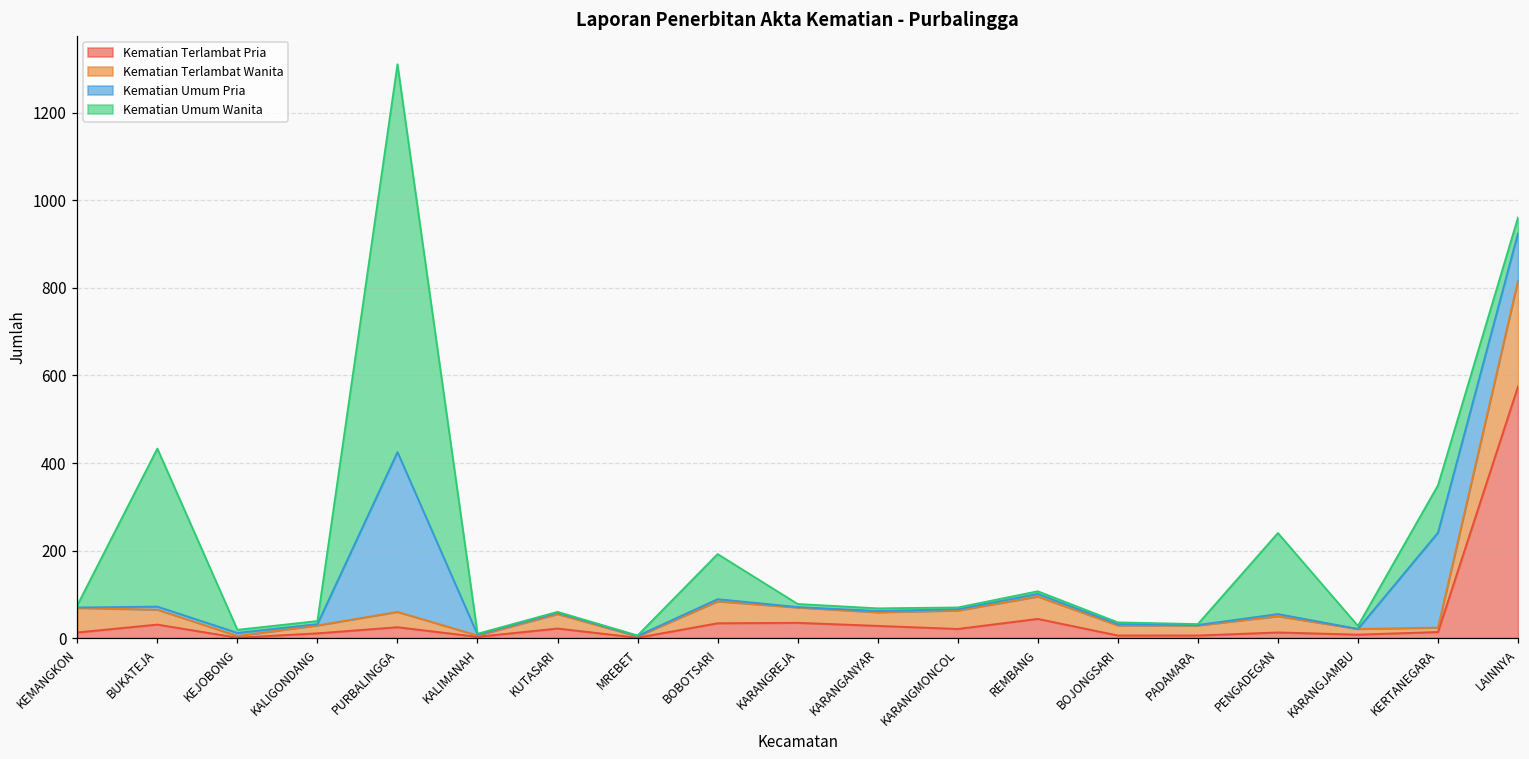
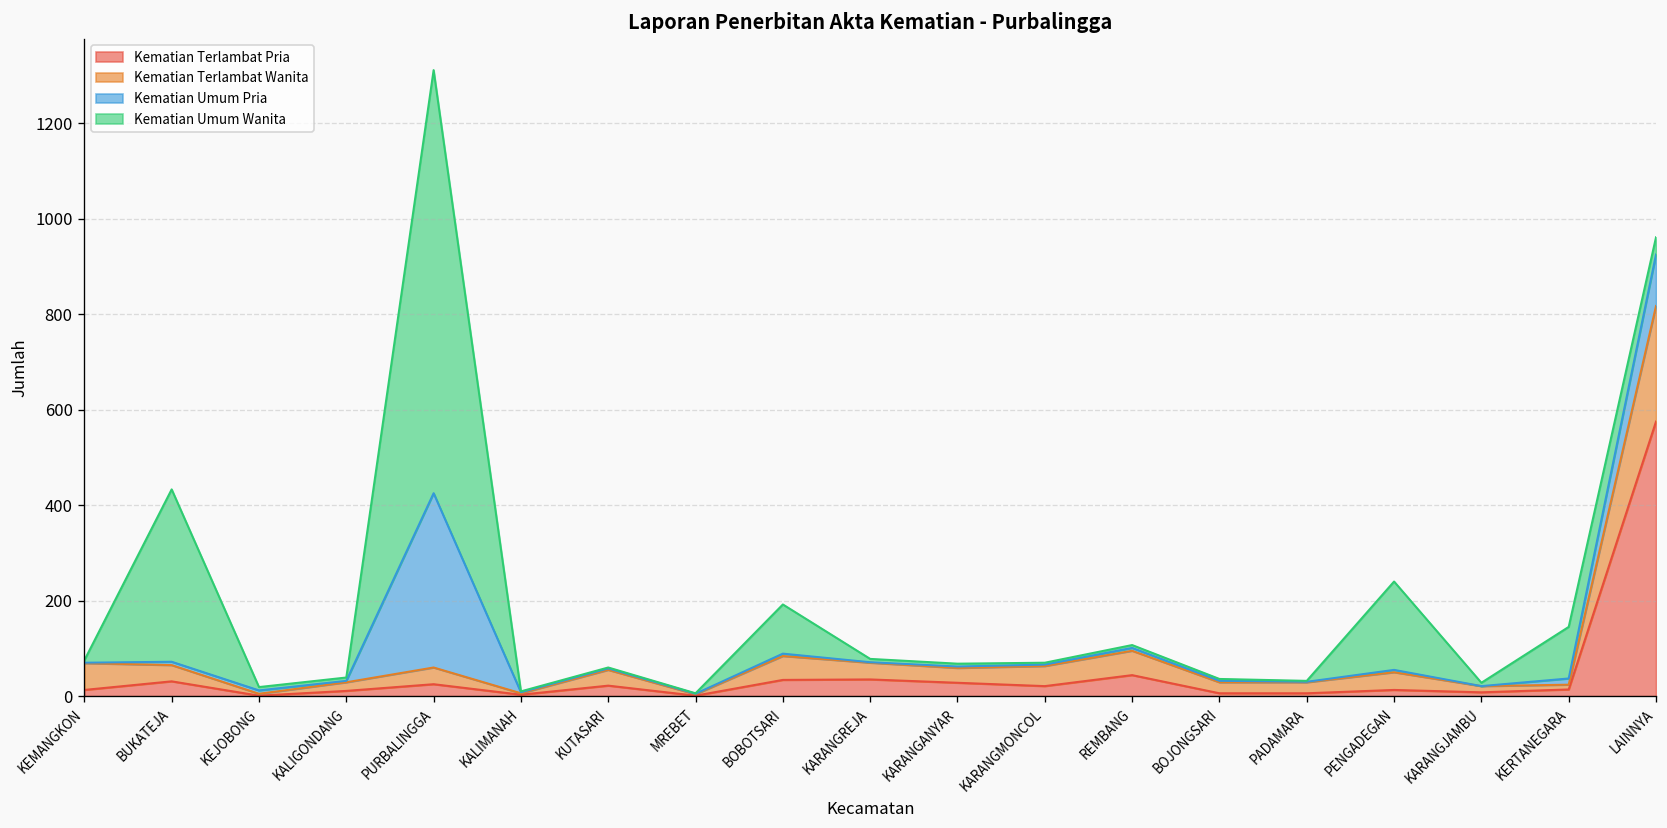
  {
    "Kematian Umum Pria": {
      "BUKATEJA": 10,
      "KEJOBONG": 10,
      "PURBALINGGA": 370,
-     "KERTANEGARA": 220,
+     "KERTANEGARA": 10,
      "LAINNYA": 110
    },
    "Kematian Umum Wanita": {
      "BUKATEJA": 360,
      "KEJOBONG": 10,
      "KALIGONDANG": 10,
      "PURBALINGGA": 890,
      "BOBOTSARI": 100,
      "KARANGREJA": 10,
      "PENGADEGAN": 190,
      "KARANGJAMBU": 10,
      "KERTANEGARA": 110,
      "LAINNYA": 40
    }
  }
